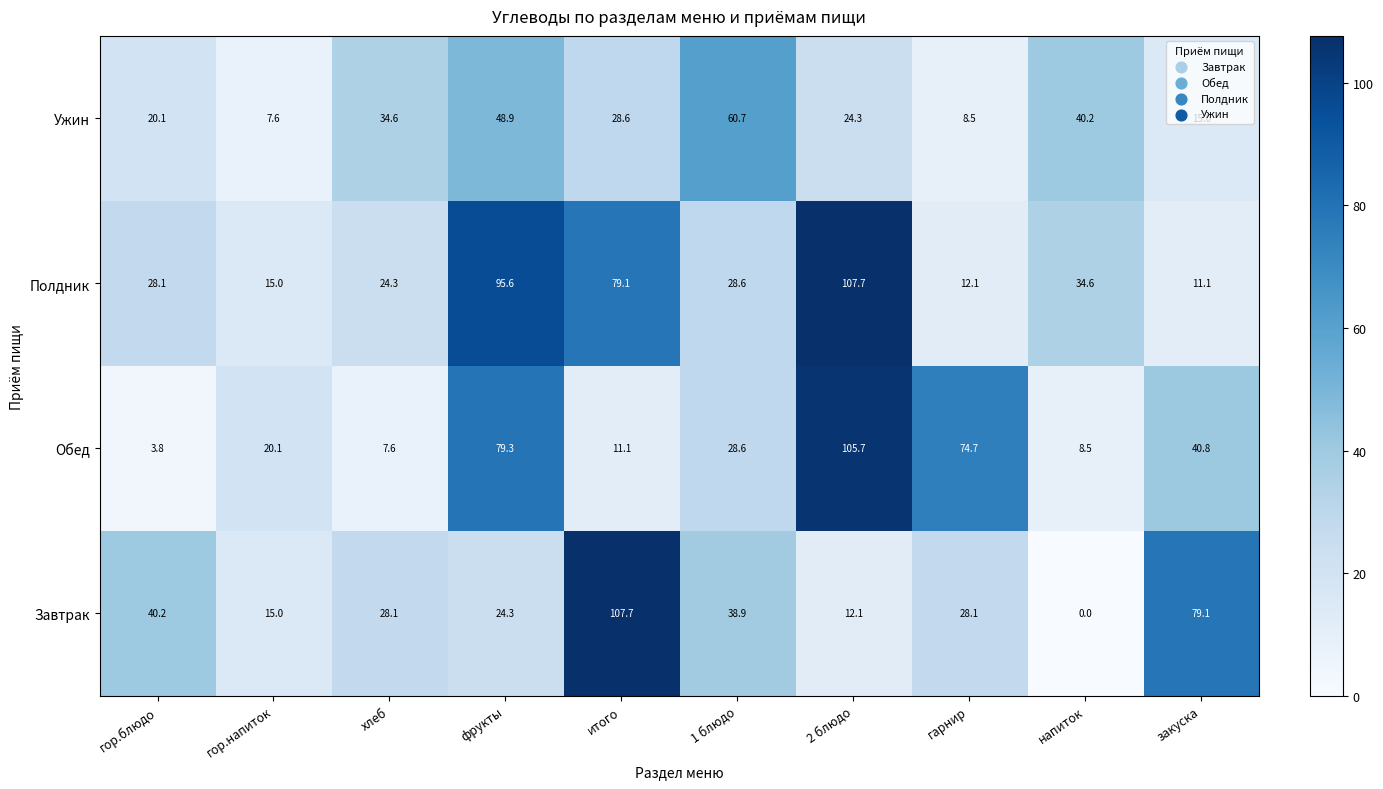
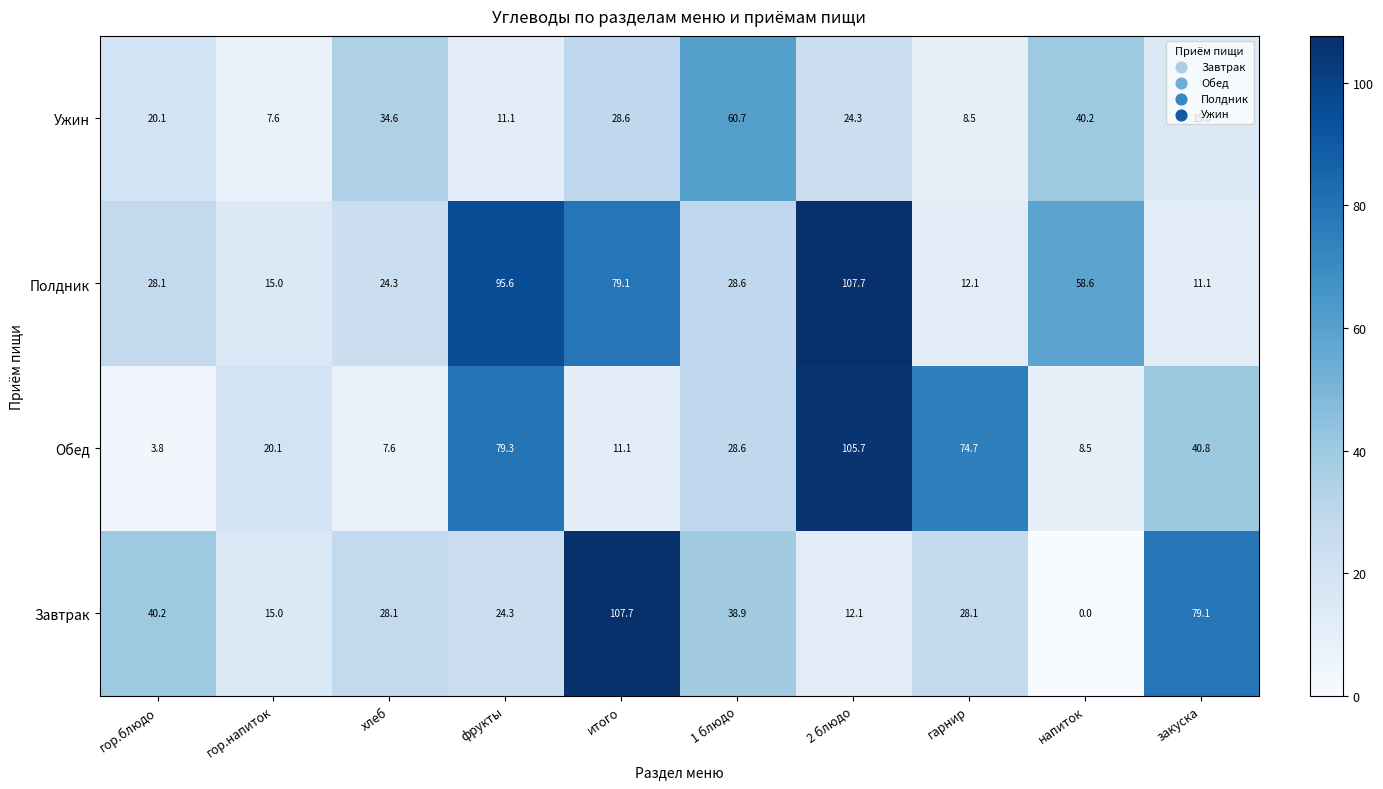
  {
    "Ужин": {
      "гор.блюдо": 20.1,
      "гор.напиток": 7.6,
      "хлеб": 34.6,
-     "фрукты": 48.9,
+     "фрукты": 11.1,
      "итого": 28.6,
      "1 блюдо": 60.7,
      "2 блюдо": 24.3,
      "гарнир": 8.5,
      "напиток": 40.2
    },
    "Полдник": {
      "гор.блюдо": 28.1,
      "гор.напиток": 15.0,
      "хлеб": 24.3,
      "фрукты": 95.6,
      "итого": 79.1,
      "1 блюдо": 28.6,
      "2 блюдо": 107.7,
      "гарнир": 12.1,
-     "напиток": 34.6,
+     "напиток": 58.6,
      "закуска": 11.1
    },
    "Обед": {
      "гор.блюдо": 3.8,
      "гор.напиток": 20.1,
      "хлеб": 7.6,
      "фрукты": 79.3,
      "итого": 11.1,
      "1 блюдо": 28.6,
      "2 блюдо": 105.7,
      "гарнир": 74.7,
      "напиток": 8.5,
      "закуска": 40.8
    },
    "Завтрак": {
      "гор.блюдо": 40.2,
      "гор.напиток": 15.0,
      "хлеб": 28.1,
      "фрукты": 24.3,
      "итого": 107.7,
      "1 блюдо": 38.9,
      "2 блюдо": 12.1,
      "гарнир": 28.1,
      "напиток": 0.0,
      "закуска": 79.1
    }
  }
